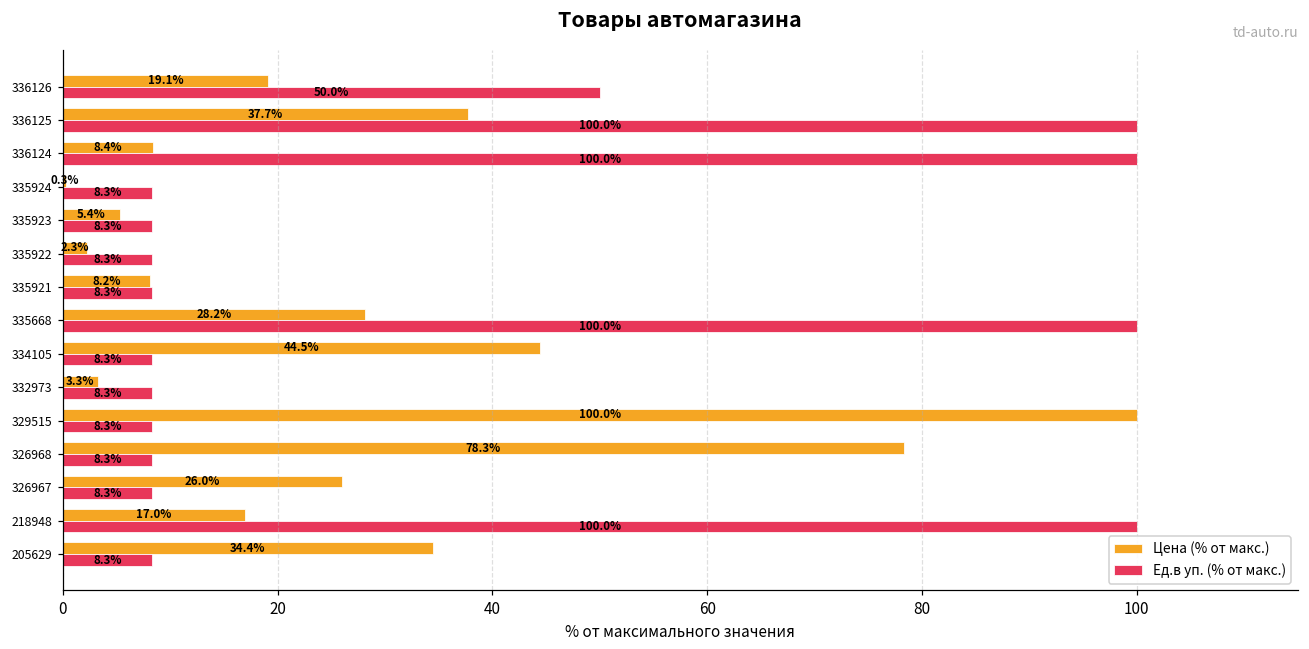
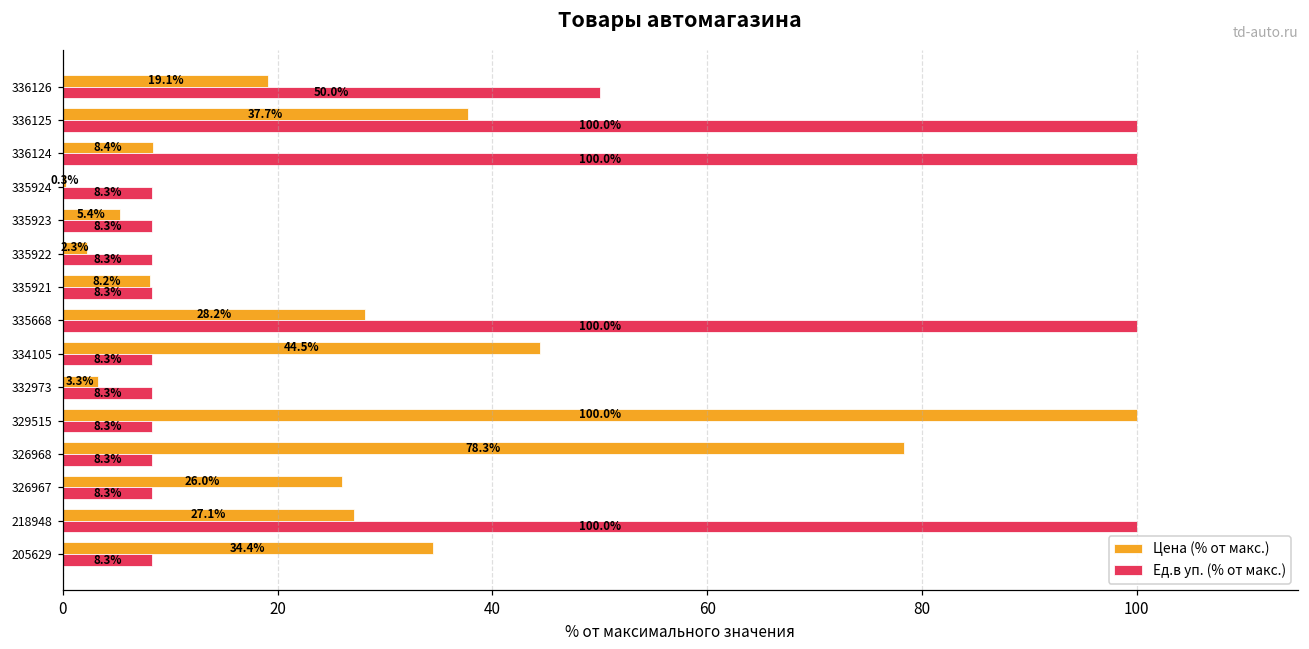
  {
    "Цена (% от макс.)": {
      "336126": "19.1%",
      "336125": "37.7%",
      "336124": "8.4%",
      "335924": "0.3%",
      "335923": "5.4%",
      "335922": "2.3%",
      "335921": "8.2%",
      "335668": "28.2%",
      "334105": "44.5%",
      "332973": "3.3%",
      "329515": "100.0%",
      "326968": "78.3%",
      "326967": "26.0%",
-     "218948": "17.0%",
+     "218948": "27.1%",
      "205629": "34.4%"
    },
    "Ед.в уп. (% от макс.)": {
      "336126": "50.0%",
      "336125": "100.0%",
      "336124": "100.0%",
      "335924": "8.3%",
      "335923": "8.3%",
      "335922": "8.3%",
      "335921": "8.3%",
      "335668": "100.0%",
      "334105": "8.3%",
      "332973": "8.3%",
      "329515": "8.3%",
      "326968": "8.3%",
      "326967": "8.3%",
      "218948": "100.0%",
      "205629": "8.3%"
    }
  }
